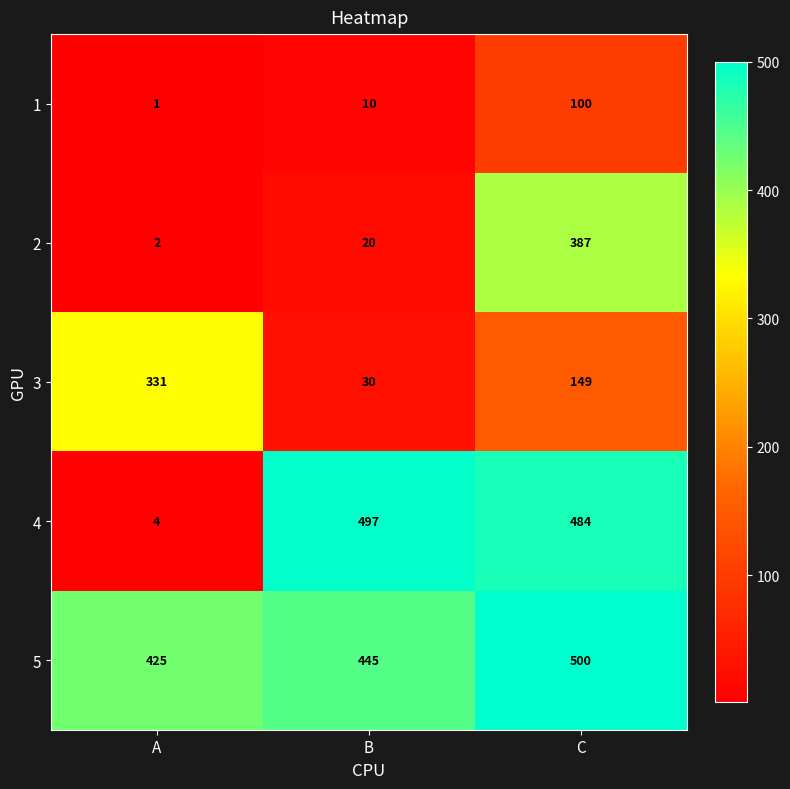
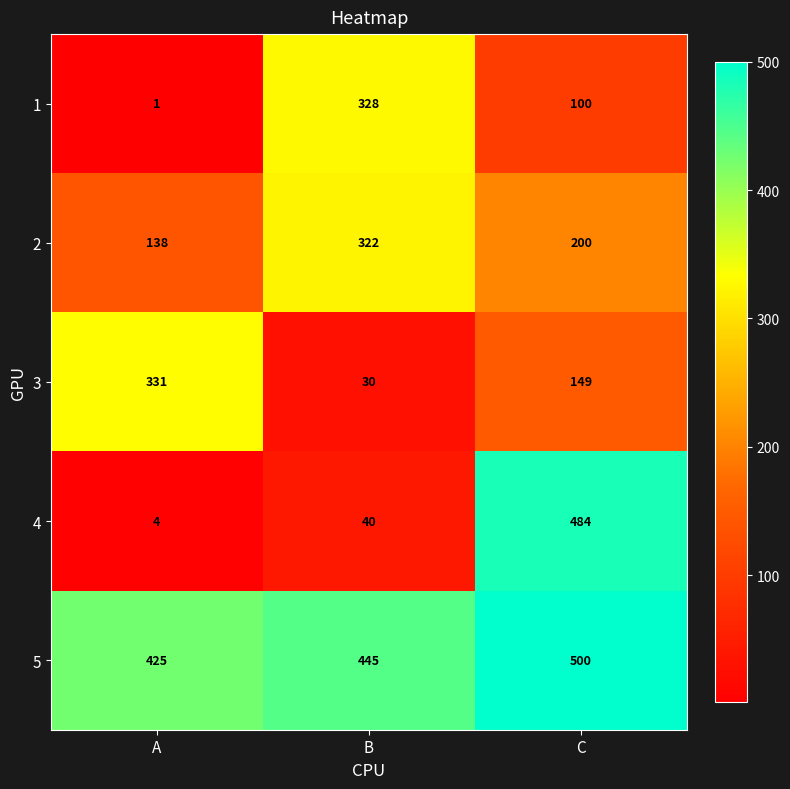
  {
    "1": {
      "A": 1,
-     "B": 10,
+     "B": 328,
      "C": 100
    },
    "2": {
-     "A": 2,
-     "B": 20,
-     "C": 387
+     "A": 138,
+     "B": 322,
+     "C": 200
    },
    "3": {
      "A": 331,
      "B": 30,
      "C": 149
    },
    "4": {
      "A": 4,
-     "B": 497,
+     "B": 40,
      "C": 484
    },
    "5": {
      "A": 425,
      "B": 445,
      "C": 500
    }
  }
